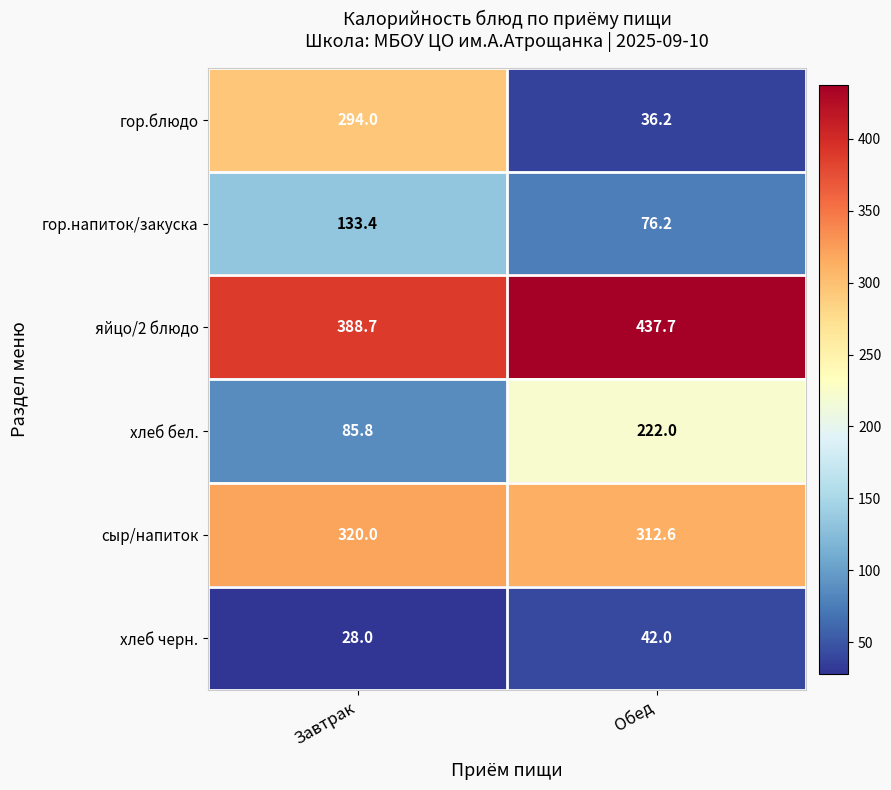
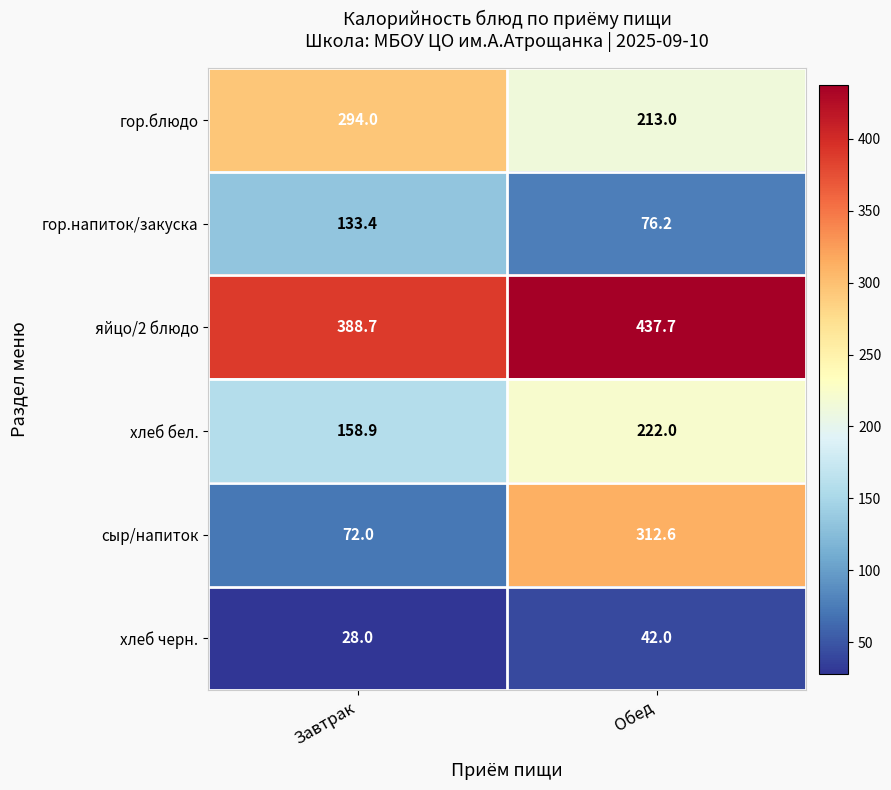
  {
    "гор.блюдо": {
      "Завтрак": 294.0,
-     "Обед": 36.2
+     "Обед": 213.0
    },
    "гор.напиток/закуска": {
      "Завтрак": 133.4,
      "Обед": 76.2
    },
    "яйцо/2 блюдо": {
      "Завтрак": 388.7,
      "Обед": 437.7
    },
    "хлеб бел.": {
-     "Завтрак": 85.8,
+     "Завтрак": 158.9,
      "Обед": 222.0
    },
    "сыр/напиток": {
-     "Завтрак": 320.0,
+     "Завтрак": 72.0,
      "Обед": 312.6
    },
    "хлеб черн.": {
      "Завтрак": 28.0,
      "Обед": 42.0
    }
  }
